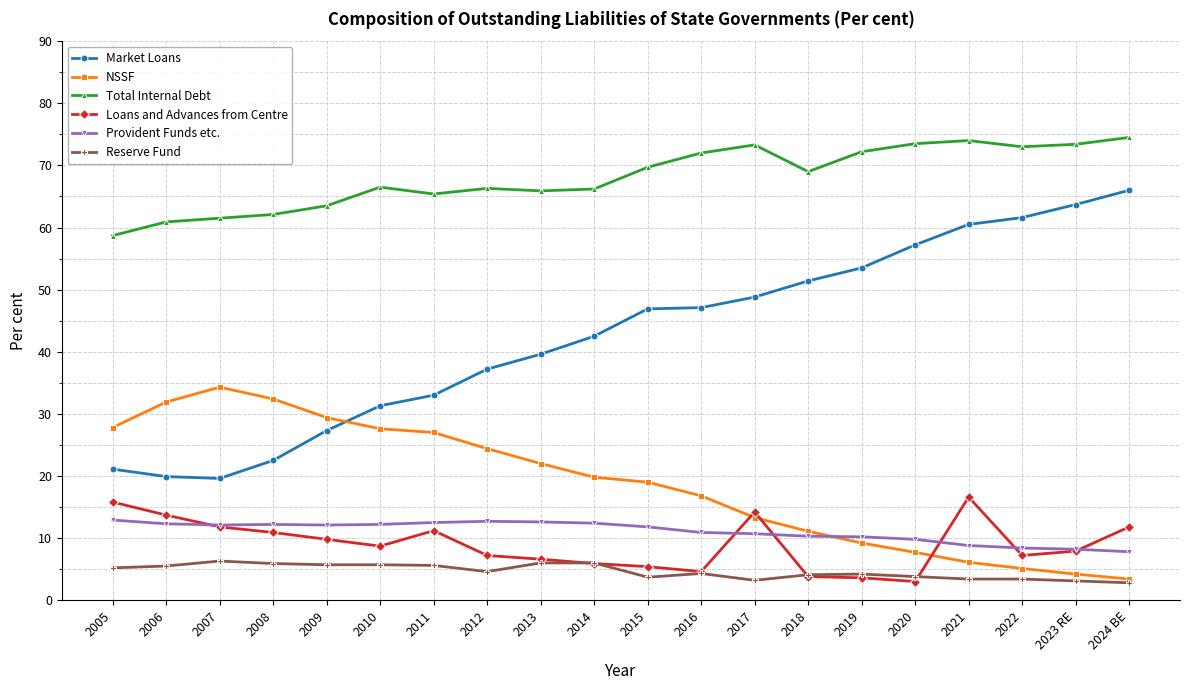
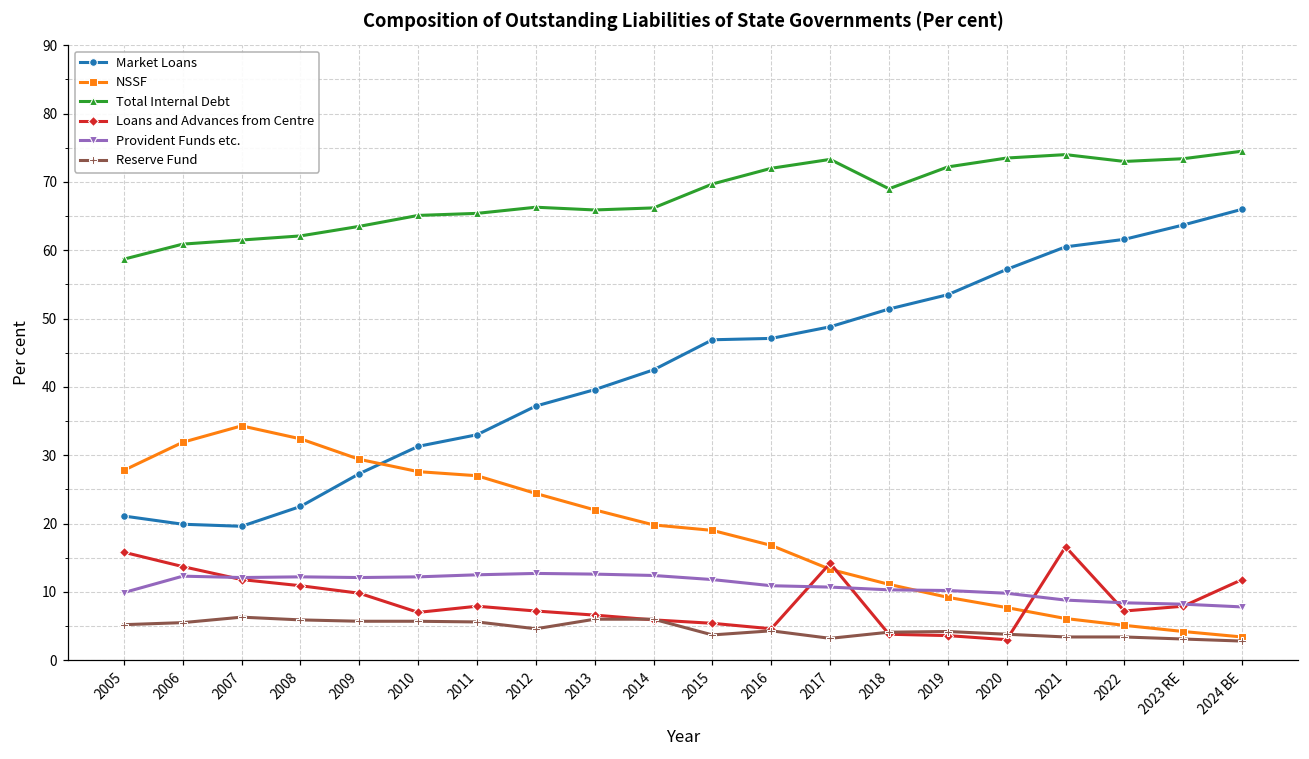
  {
    "Market Loans": {
      "2005": 21,
      "2006": 20,
      "2007": 20,
      "2008": 23,
      "2009": 27,
      "2010": 31,
      "2011": 33,
      "2012": 37,
      "2013": 40,
      "2014": 43,
      "2015": 47,
      "2016": 47,
      "2017": 49,
      "2018": 51,
      "2019": 54,
      "2020": 57,
      "2021": 61,
      "2022": 62,
      "2023 RE": 64,
      "2024 BE": 66
    },
    "NSSF": {
      "2005": 28,
      "2006": 32,
      "2007": 34,
      "2008": 32,
      "2009": 29,
      "2010": 28,
      "2011": 27,
      "2012": 24,
      "2013": 22,
      "2014": 20,
      "2015": 19,
      "2016": 17,
      "2017": 13,
      "2018": 11,
      "2019": 9,
      "2020": 8,
      "2021": 6,
      "2022": 5,
      "2023 RE": 4,
      "2024 BE": 3
    },
    "Total Internal Debt": {
      "2005": 59,
      "2006": 61,
      "2007": 62,
      "2008": 62,
      "2009": 64,
-     "2010": 67,
+     "2010": 65,
      "2011": 65,
      "2012": 66,
      "2013": 66,
      "2014": 66,
      "2015": 70,
      "2016": 72,
      "2017": 73,
      "2018": 69,
      "2019": 72,
      "2020": 74,
      "2021": 74,
      "2022": 73,
      "2023 RE": 73,
      "2024 BE": 75
    },
    "Loans and Advances from Centre": {
      "2005": 16,
      "2006": 14,
      "2008": 11,
      "2009": 10,
-     "2010": 9,
-     "2011": 11,
+     "2010": 7,
+     "2011": 8,
      "2012": 7,
      "2013": 7,
      "2015": 5,
      "2017": 14,
      "2019": 4,
      "2020": 3,
      "2021": 17,
      "2022": 7,
      "2024 BE": 12
    },
    "Provident Funds etc.": {
-     "2005": 13,
+     "2005": 10,
      "2006": 12,
      "2008": 12,
      "2009": 12,
      "2010": 12,
      "2011": 13,
      "2012": 13,
      "2013": 13,
      "2014": 12,
      "2015": 12,
      "2016": 11,
      "2017": 11,
      "2018": 10,
      "2019": 10,
      "2020": 10,
      "2021": 9,
      "2022": 8,
      "2024 BE": 8
    },
    "Reserve Fund": {
      "2005": 5,
      "2006": 6,
      "2007": 6,
      "2008": 6,
      "2009": 6,
      "2010": 6,
      "2011": 6,
      "2012": 5,
      "2013": 6,
      "2015": 4,
      "2017": 3,
      "2019": 4,
      "2020": 4,
      "2021": 3,
      "2022": 3,
      "2023 RE": 3,
      "2024 BE": 3
    }
  }
